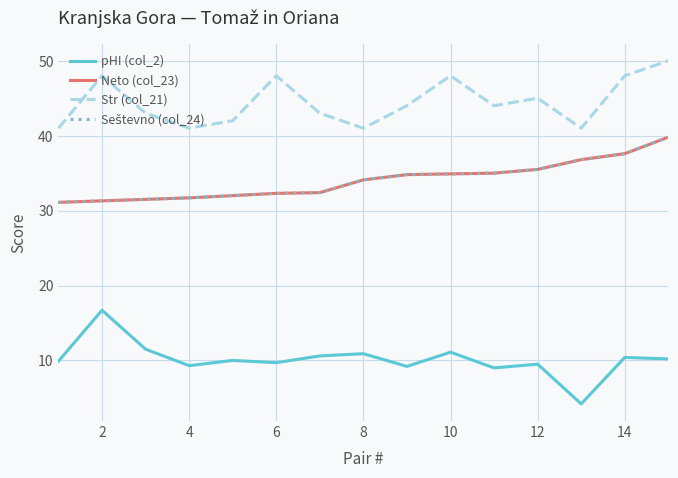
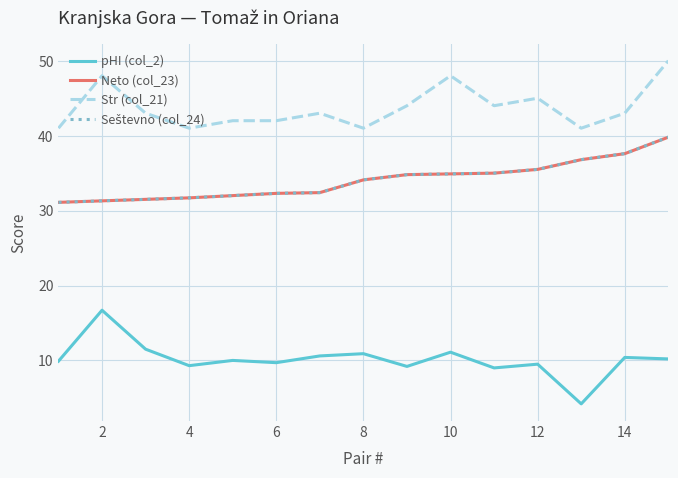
  {
    "Str (col_21)": {
      "2": 48,
      "4": 41,
-     "6": 48,
+     "6": 42,
      "8": 41,
      "10": 48,
      "12": 45,
-     "14": 48
+     "14": 43
    }
  }
